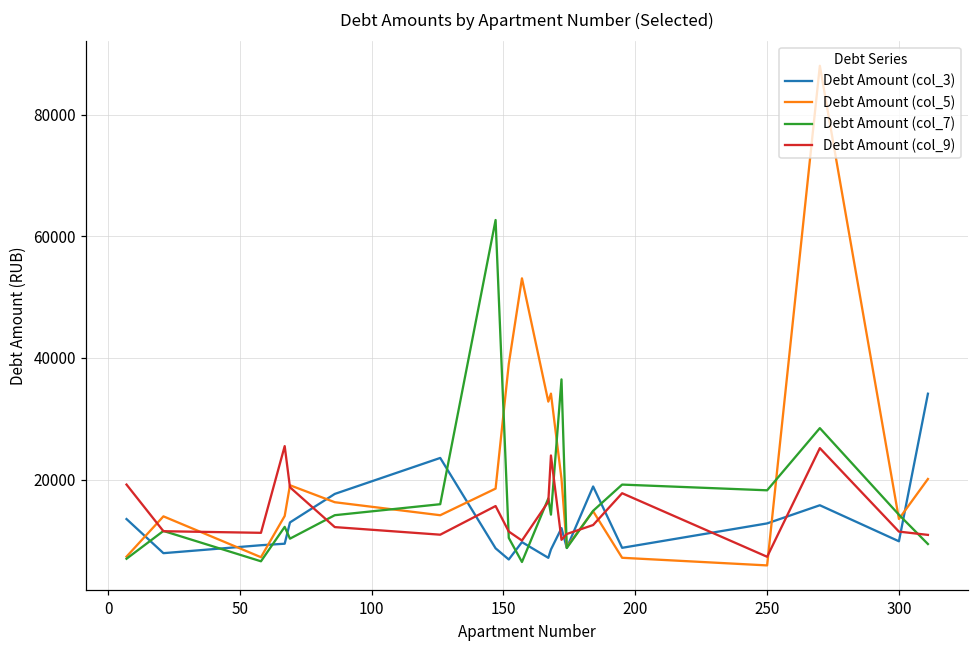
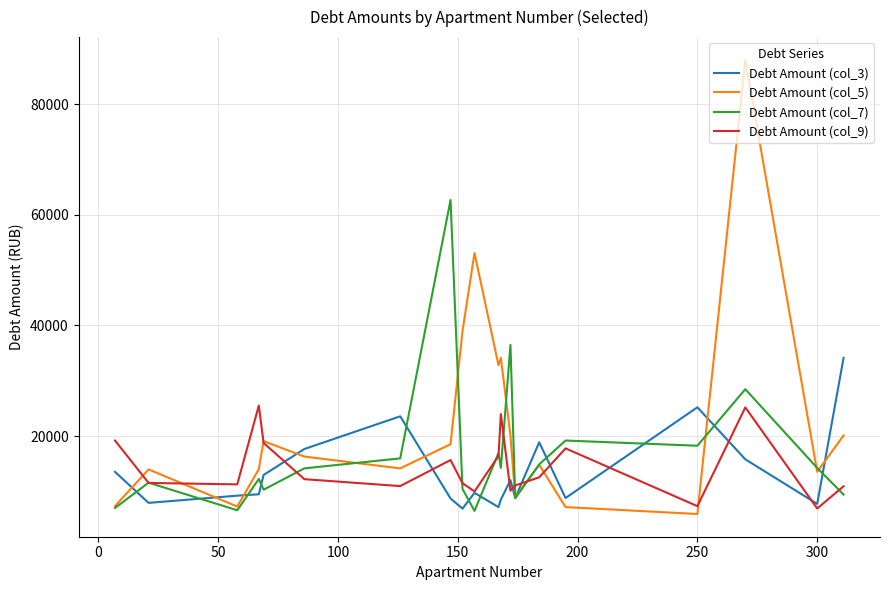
  {
    "Debt Amount (col_3)": {
-     "250": 13000,
-     "300": 10000
+     "250": 25000,
+     "300": 8000
    },
    "Debt Amount (col_5)": {
      "250": 6000,
      "300": 14000
    },
    "Debt Amount (col_7)": {
      "250": 18000,
      "300": 14000
    },
    "Debt Amount (col_9)": {
      "250": 7000,
-     "300": 11000
+     "300": 7000
    }
  }
